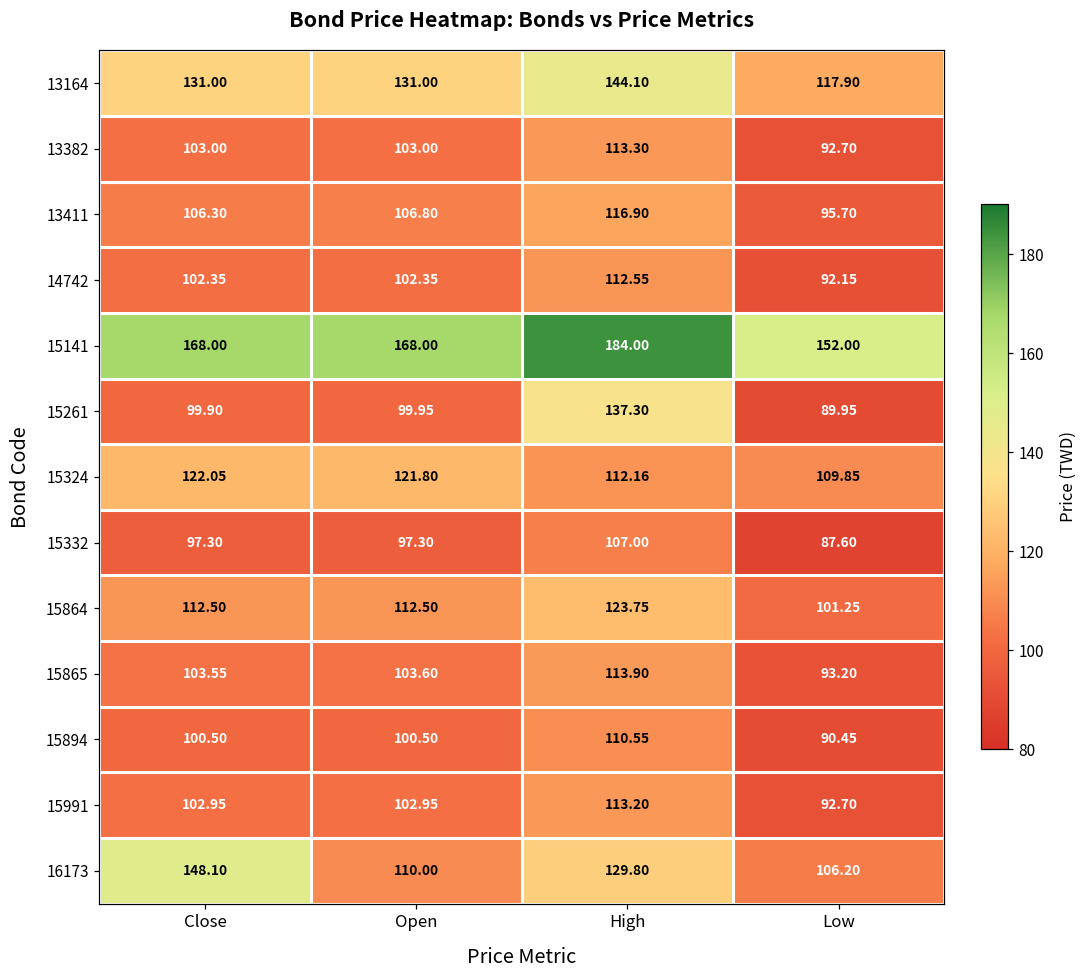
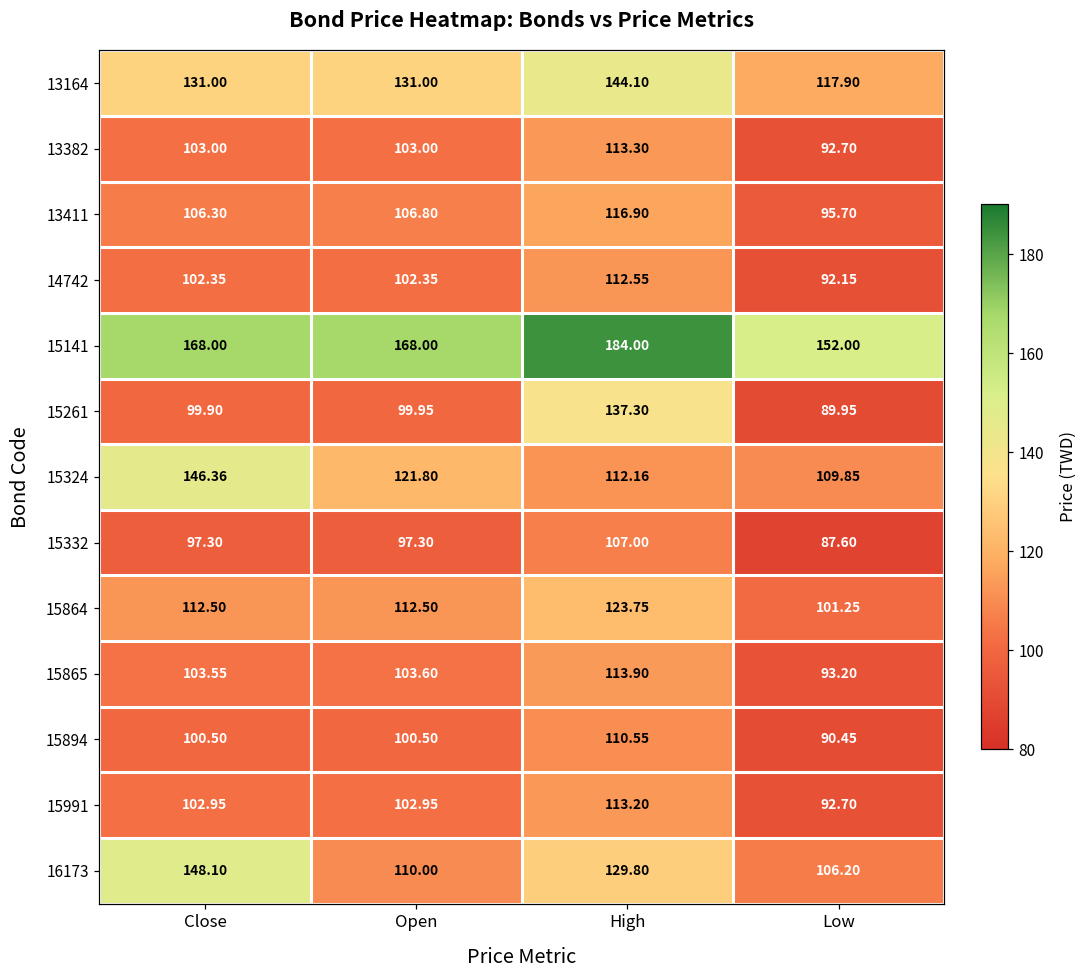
  {
    "13164": {
      "Close": 131.00,
      "Open": 131.00,
      "High": 144.10,
      "Low": 117.90
    },
    "13382": {
      "Close": 103.00,
      "Open": 103.00,
      "High": 113.30,
      "Low": 92.70
    },
    "13411": {
      "Close": 106.30,
      "Open": 106.80,
      "High": 116.90,
      "Low": 95.70
    },
    "14742": {
      "Close": 102.35,
      "Open": 102.35,
      "High": 112.55,
      "Low": 92.15
    },
    "15141": {
      "Close": 168.00,
      "Open": 168.00,
      "High": 184.00,
      "Low": 152.00
    },
    "15261": {
      "Close": 99.90,
      "Open": 99.95,
      "High": 137.30,
      "Low": 89.95
    },
    "15324": {
-     "Close": 122.05,
+     "Close": 146.36,
      "Open": 121.80,
      "High": 112.16,
      "Low": 109.85
    },
    "15332": {
      "Close": 97.30,
      "Open": 97.30,
      "High": 107.00,
      "Low": 87.60
    },
    "15864": {
      "Close": 112.50,
      "Open": 112.50,
      "High": 123.75,
      "Low": 101.25
    },
    "15865": {
      "Close": 103.55,
      "Open": 103.60,
      "High": 113.90,
      "Low": 93.20
    },
    "15894": {
      "Close": 100.50,
      "Open": 100.50,
      "High": 110.55,
      "Low": 90.45
    },
    "15991": {
      "Close": 102.95,
      "Open": 102.95,
      "High": 113.20,
      "Low": 92.70
    },
    "16173": {
      "Close": 148.10,
      "Open": 110.00,
      "High": 129.80,
      "Low": 106.20
    }
  }
